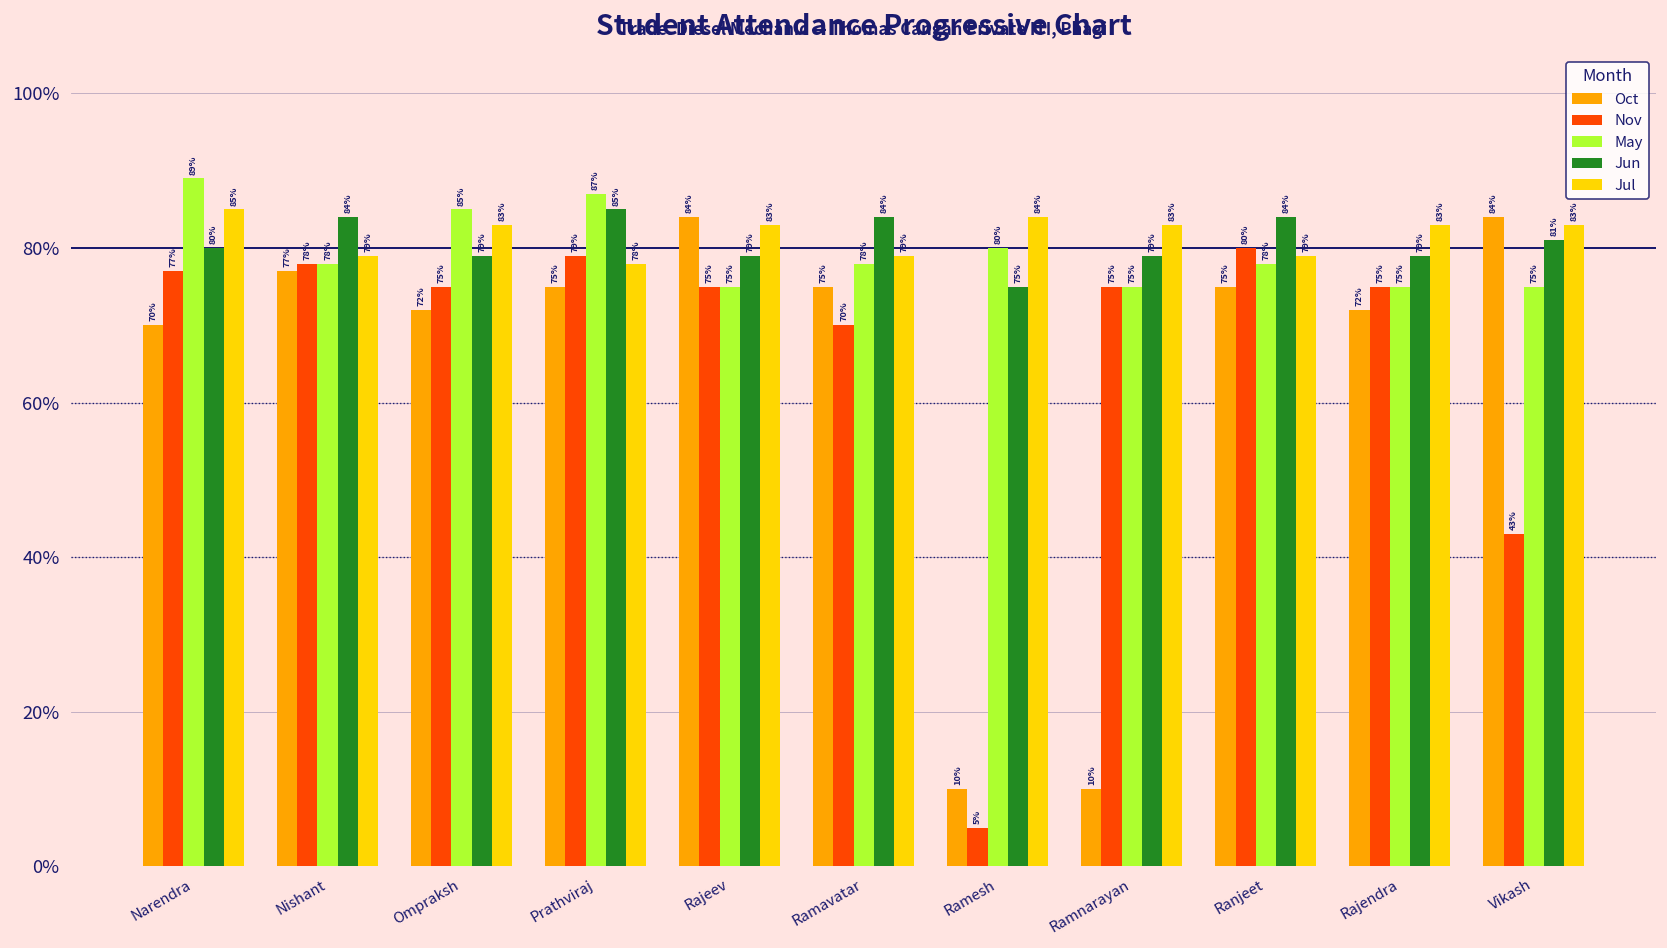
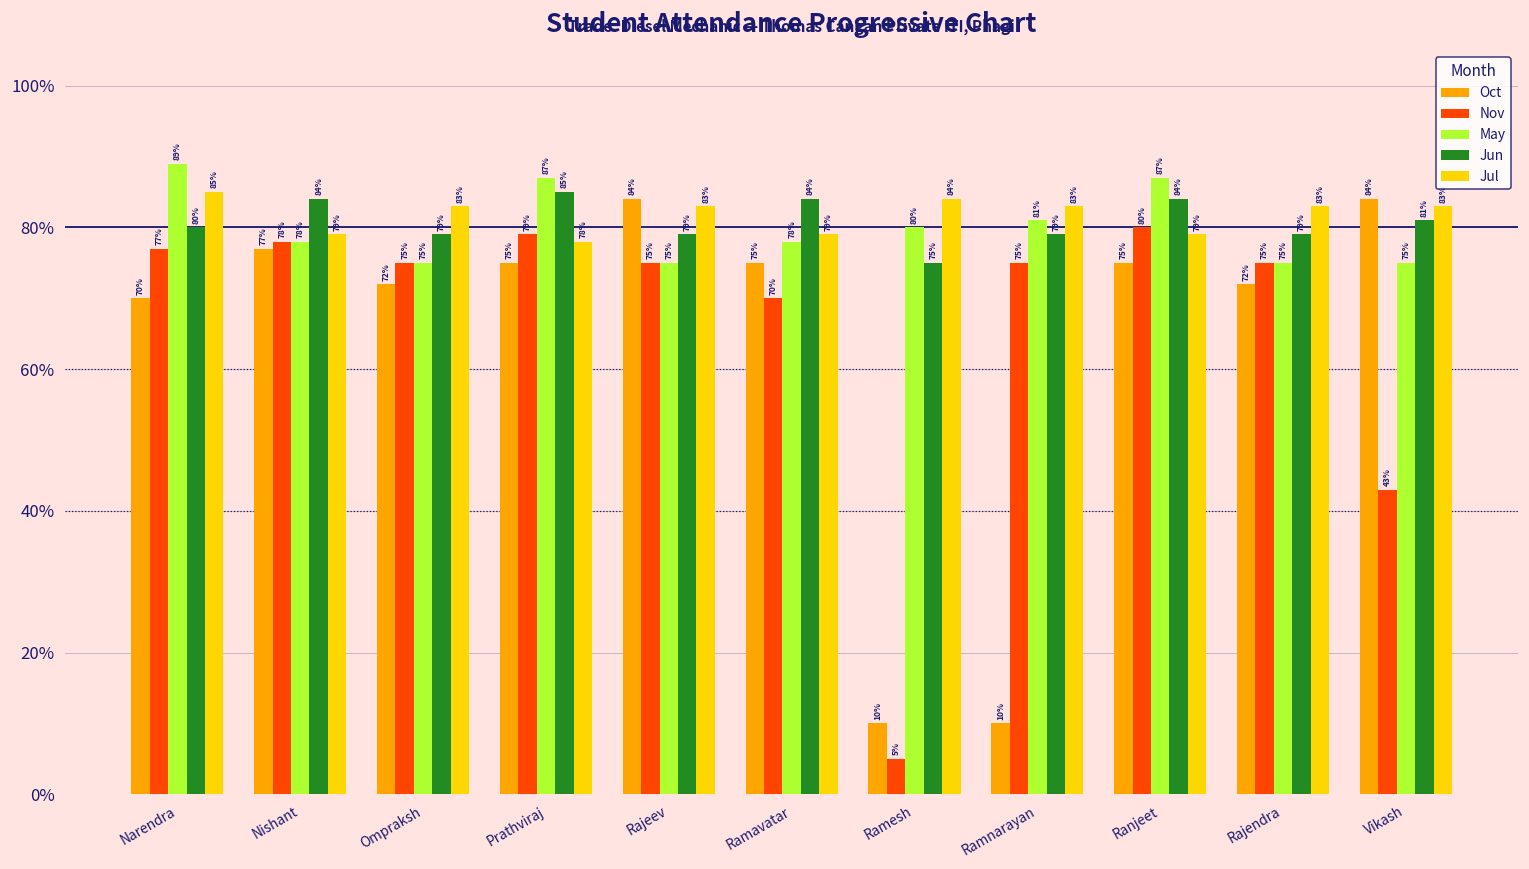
  {
    "Nov": {
      "Narendra": "77%",
      "Nishant": "78%",
      "Ompraksh": "75%",
      "Prathviraj": "79%",
      "Rajeev": "75%",
      "Ramavatar": "70%",
      "Ramesh": "5%",
      "Ramnarayan": "75%",
      "Ranjeet": "80%",
      "Rajendra": "75%",
      "Vikash": "43%"
    },
    "May": {
      "Narendra": "89%",
      "Nishant": "78%",
-     "Ompraksh": "85%",
+     "Ompraksh": "75%",
      "Prathviraj": "87%",
      "Rajeev": "75%",
      "Ramavatar": "78%",
      "Ramesh": "80%",
-     "Ramnarayan": "75%",
-     "Ranjeet": "78%",
+     "Ramnarayan": "81%",
+     "Ranjeet": "87%",
      "Rajendra": "75%",
      "Vikash": "75%"
    },
    "Jun": {
      "Narendra": "80%",
      "Nishant": "84%",
      "Ompraksh": "79%",
      "Prathviraj": "85%",
      "Rajeev": "79%",
      "Ramavatar": "84%",
      "Ramesh": "75%",
      "Ramnarayan": "79%",
      "Ranjeet": "84%",
      "Rajendra": "79%",
      "Vikash": "81%"
    }
  }
